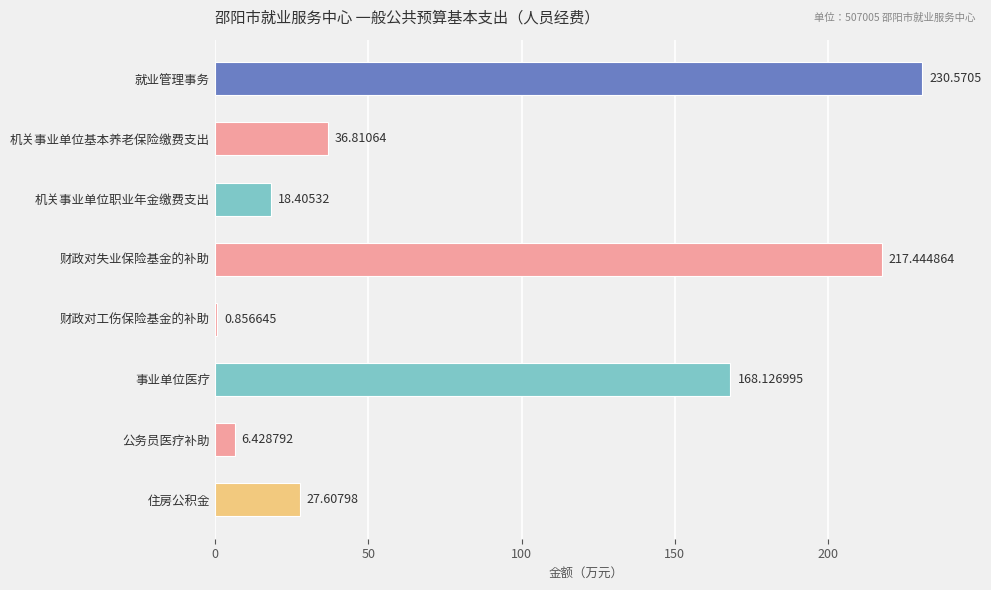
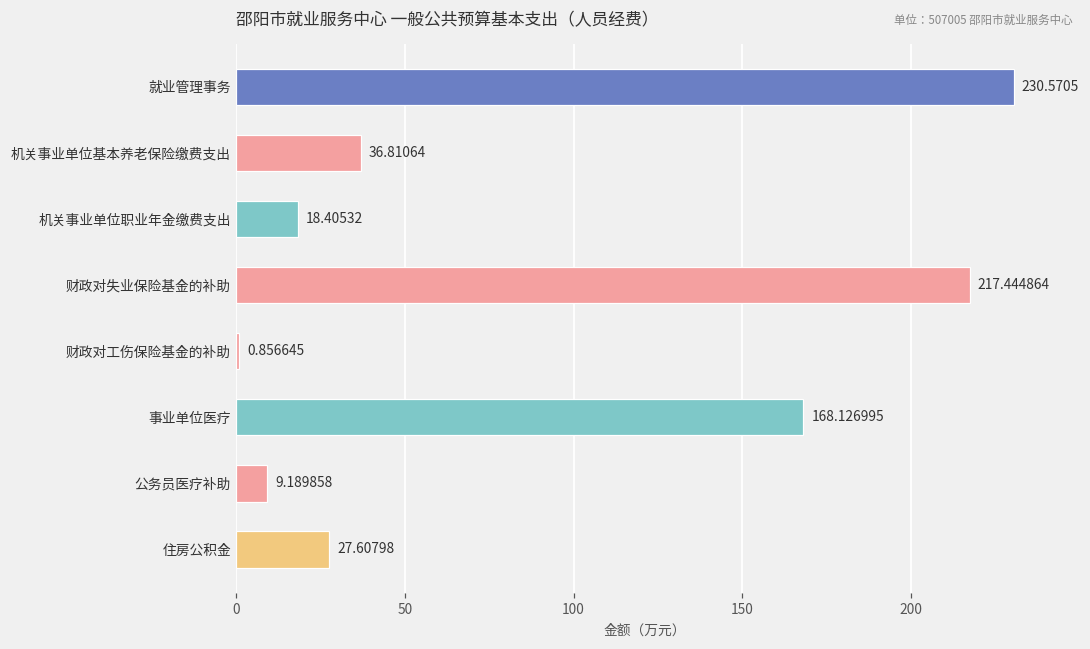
  {
    "就业管理事务": 230.5705,
    "机关事业单位基本养老保险缴费支出": 36.81064,
    "机关事业单位职业年金缴费支出": 18.40532,
    "财政对失业保险基金的补助": 217.444864,
    "财政对工伤保险基金的补助": 0.856645,
    "事业单位医疗": 168.126995,
-   "公务员医疗补助": 6.428792,
+   "公务员医疗补助": 9.189858,
    "住房公积金": 27.60798
  }
